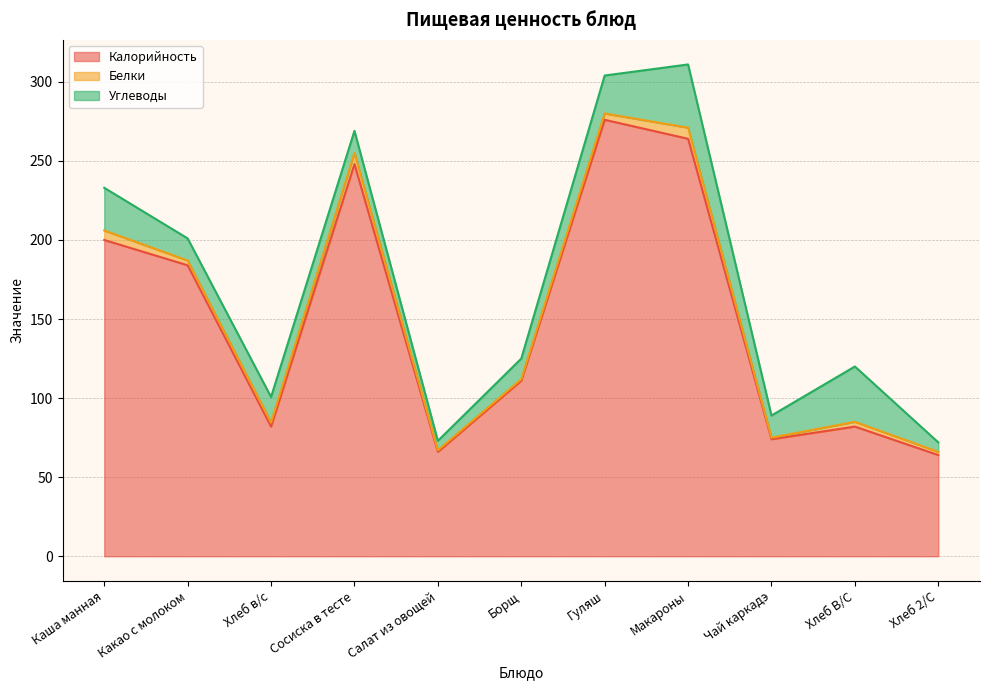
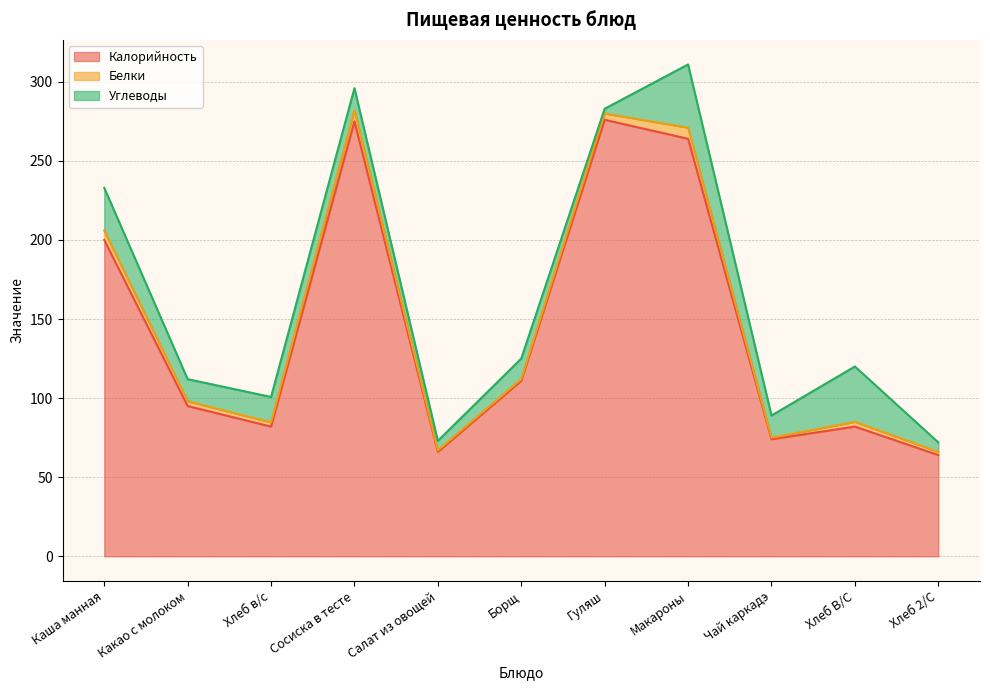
  {
    "Калорийность": {
      "Каша манная": 200,
-     "Какао с молоком": 184,
+     "Какао с молоком": 95,
      "Хлеб в/с": 82,
-     "Сосиска в тесте": 248,
+     "Сосиска в тесте": 275,
      "Гуляш": 276,
      "Макароны": 264,
      "Хлеб В/С": 82,
      "Хлеб 2/С": 64
    },
    "Белки": {
      "Каша манная": 6,
      "Какао с молоком": 3,
      "Хлеб в/с": 3,
      "Сосиска в тесте": 7,
      "Гуляш": 4,
      "Макароны": 7,
      "Хлеб В/С": 3,
      "Хлеб 2/С": 2
    },
    "Углеводы": {
      "Каша манная": 27,
      "Какао с молоком": 14,
      "Хлеб в/с": 16,
      "Сосиска в тесте": 14,
      "Салат из овощей": 6,
      "Борщ": 13,
-     "Гуляш": 24,
+     "Гуляш": 3,
      "Макароны": 40,
      "Чай каркадэ": 14,
      "Хлеб В/С": 35,
      "Хлеб 2/С": 6
    }
  }
